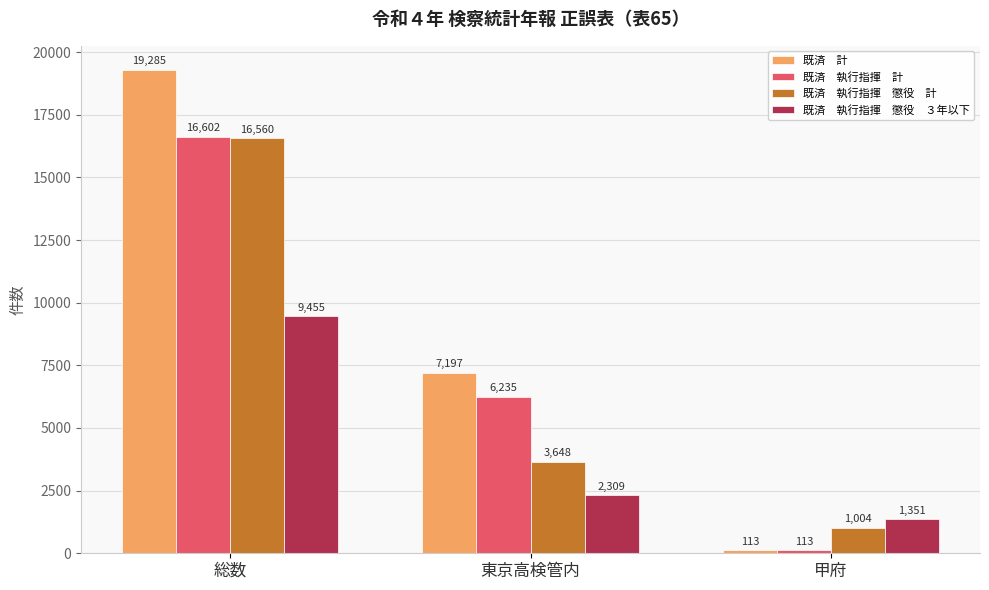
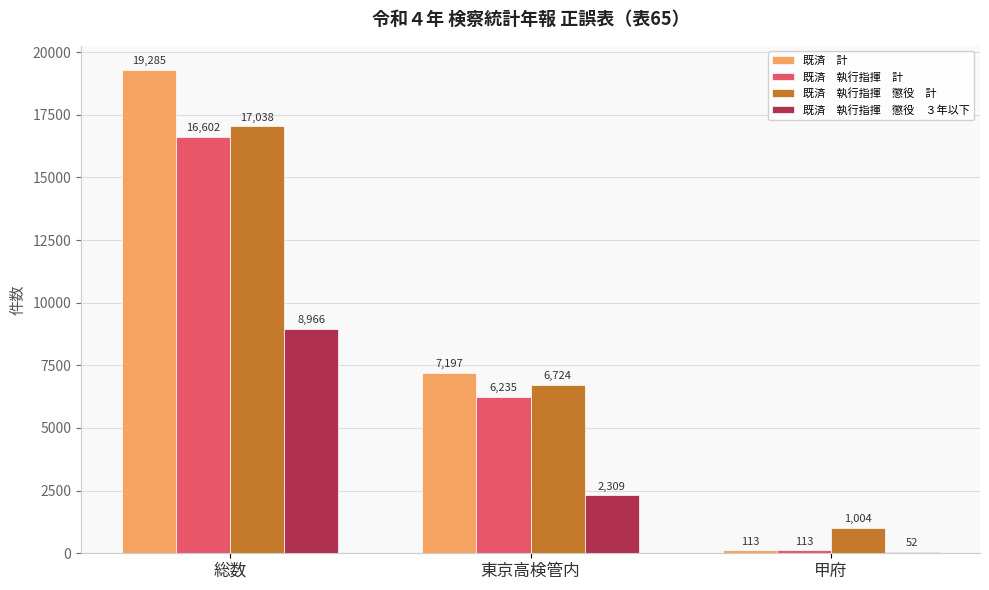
  {
    "既済 計": {
      "総数": "19,285",
      "東京高検管内": "7,197",
      "甲府": "113"
    },
    "既済 執行指揮 計": {
      "総数": "16,602",
      "東京高検管内": "6,235",
      "甲府": "113"
    },
    "既済 執行指揮 懲役 計": {
-     "総数": "16,560",
-     "東京高検管内": "3,648",
+     "総数": "17,038",
+     "東京高検管内": "6,724",
      "甲府": "1,004"
    },
    "既済 執行指揮 懲役 ３年以下": {
-     "総数": "9,455",
+     "総数": "8,966",
      "東京高検管内": "2,309",
-     "甲府": "1,351"
+     "甲府": "52"
    }
  }
